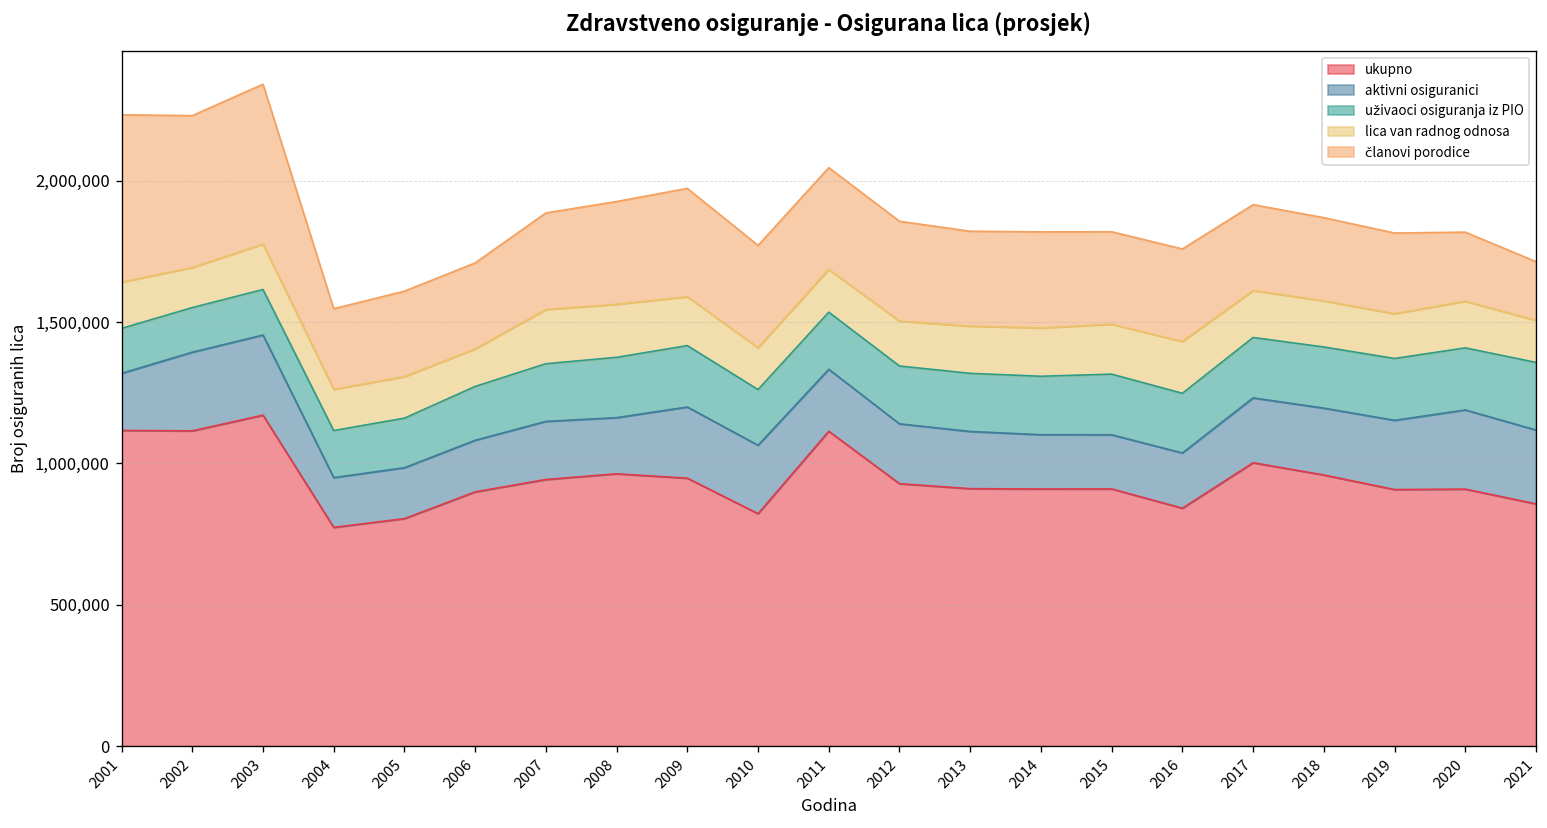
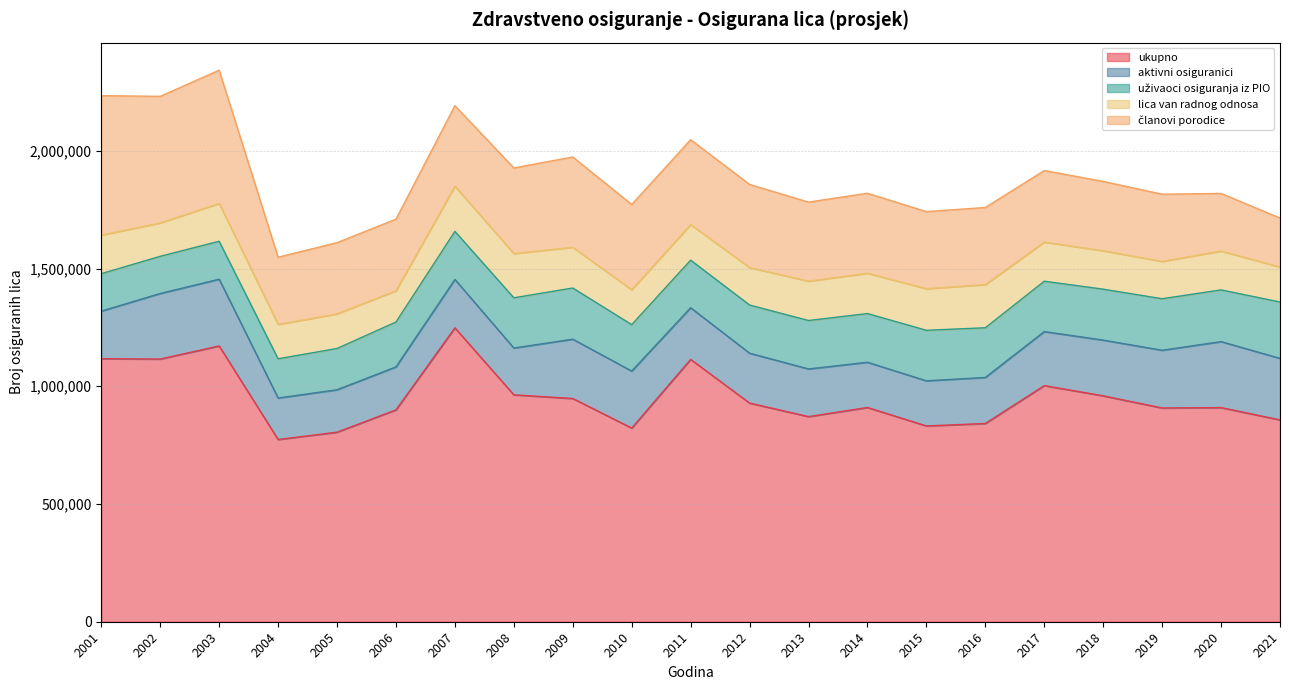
  {
    "ukupno": {
      "2001": "1,120,000",
      "2002": "1,120,000",
      "2003": "1,170,000",
      "2004": "770,000",
      "2005": "800,000",
      "2006": "900,000",
-     "2007": "940,000",
+     "2007": "1,250,000",
      "2008": "960,000",
      "2009": "950,000",
      "2010": "820,000",
      "2011": "1,110,000",
      "2012": "930,000",
-     "2013": "910,000",
+     "2013": "870,000",
      "2014": "910,000",
-     "2015": "910,000",
+     "2015": "830,000",
      "2016": "840,000",
      "2017": "1,000,000",
      "2018": "960,000",
      "2019": "910,000",
      "2020": "910,000",
      "2021": "860,000"
    }
  }
